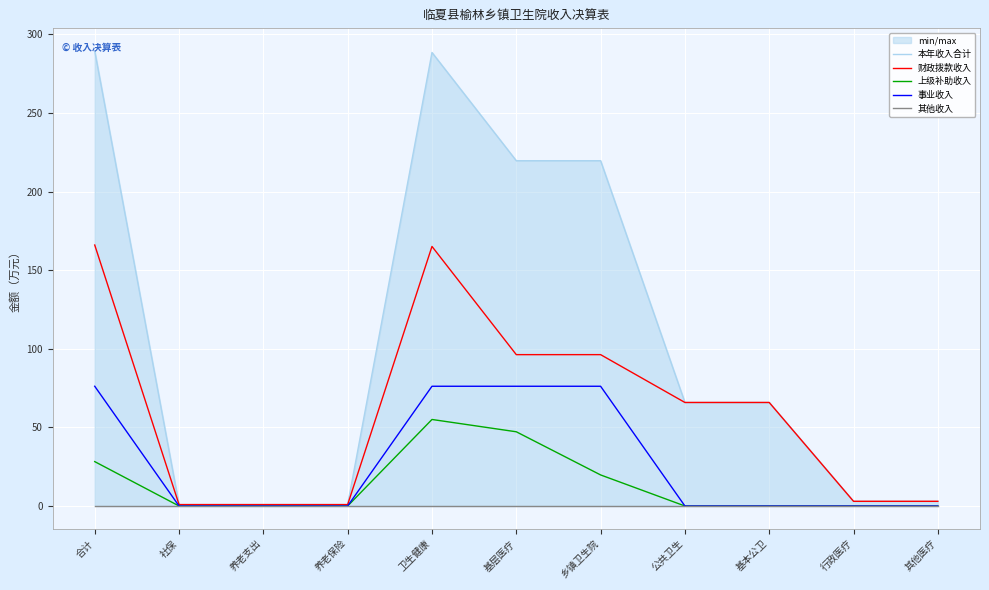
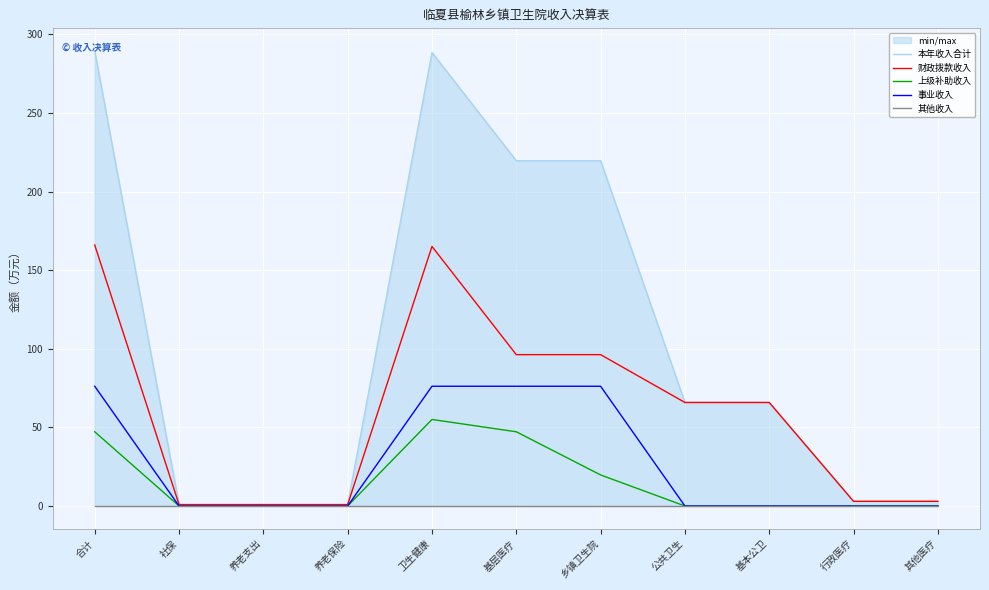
  {
    "min/max": {
      "合计": 289,
      "卫生健康": 289,
      "基层医疗": 220,
      "乡镇卫生院": 220
    },
    "财政拨款收入": {
      "合计": 166,
      "卫生健康": 165,
      "基层医疗": 96,
      "乡镇卫生院": 96
    },
    "上级补助收入": {
-     "合计": 28,
+     "合计": 47,
      "卫生健康": 55,
      "基层医疗": 47,
      "乡镇卫生院": 20
    },
    "事业收入": {
      "合计": 76,
      "卫生健康": 76,
      "基层医疗": 76,
      "乡镇卫生院": 76
    },
    "其他收入": {
      "合计": 0,
      "卫生健康": 0,
      "基层医疗": 0,
      "乡镇卫生院": 0
    }
  }
